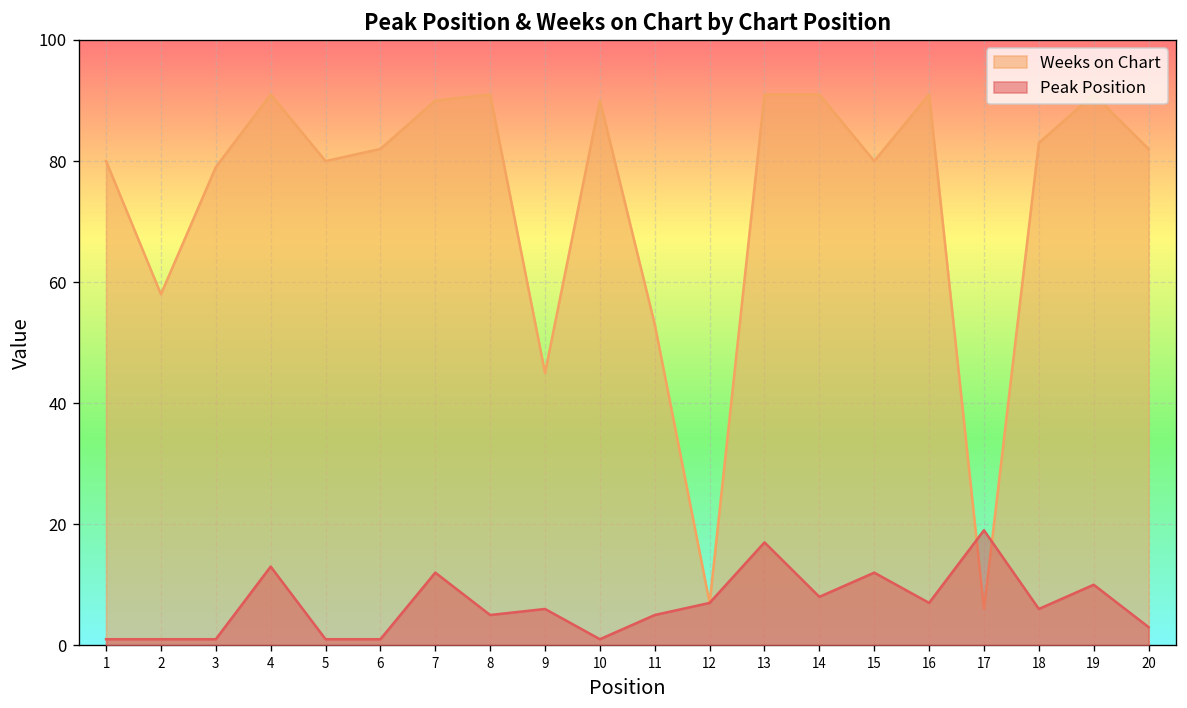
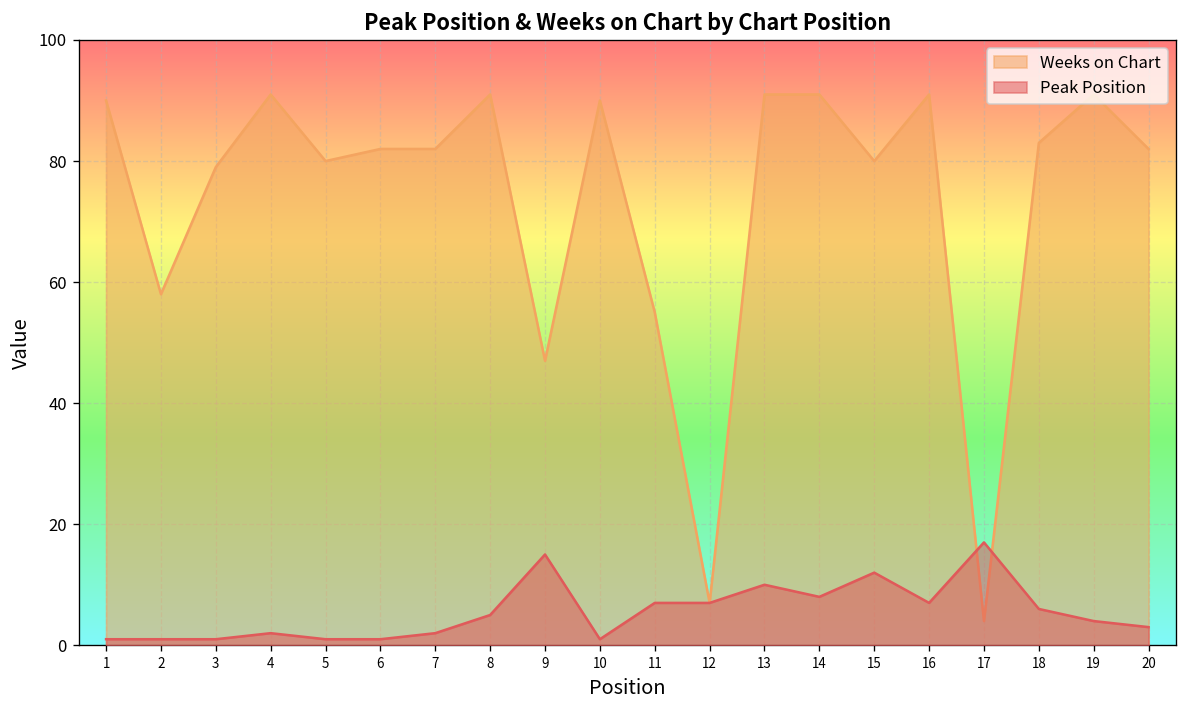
  {
    "Weeks on Chart": {
-     "1": 80,
+     "1": 90,
      "2": 58,
      "3": 79,
      "4": 91,
      "5": 80,
      "6": 82,
-     "7": 90,
+     "7": 82,
      "8": 91,
-     "9": 45,
+     "9": 47,
      "10": 90,
-     "11": 53,
+     "11": 55,
      "13": 91,
      "14": 91,
      "15": 80,
      "16": 91,
-     "17": 6,
+     "17": 4,
      "18": 83,
      "20": 82
    },
    "Peak Position": {
      "1": 1,
      "2": 1,
      "3": 1,
-     "4": 13,
+     "4": 2,
      "5": 1,
      "6": 1,
-     "7": 12,
+     "7": 2,
      "8": 5,
-     "9": 6,
+     "9": 15,
      "10": 1,
-     "11": 5,
-     "13": 17,
+     "11": 7,
+     "13": 10,
      "14": 8,
      "15": 12,
      "16": 7,
-     "17": 19,
+     "17": 17,
      "18": 6,
-     "19": 10,
+     "19": 4,
      "20": 3
    }
  }
